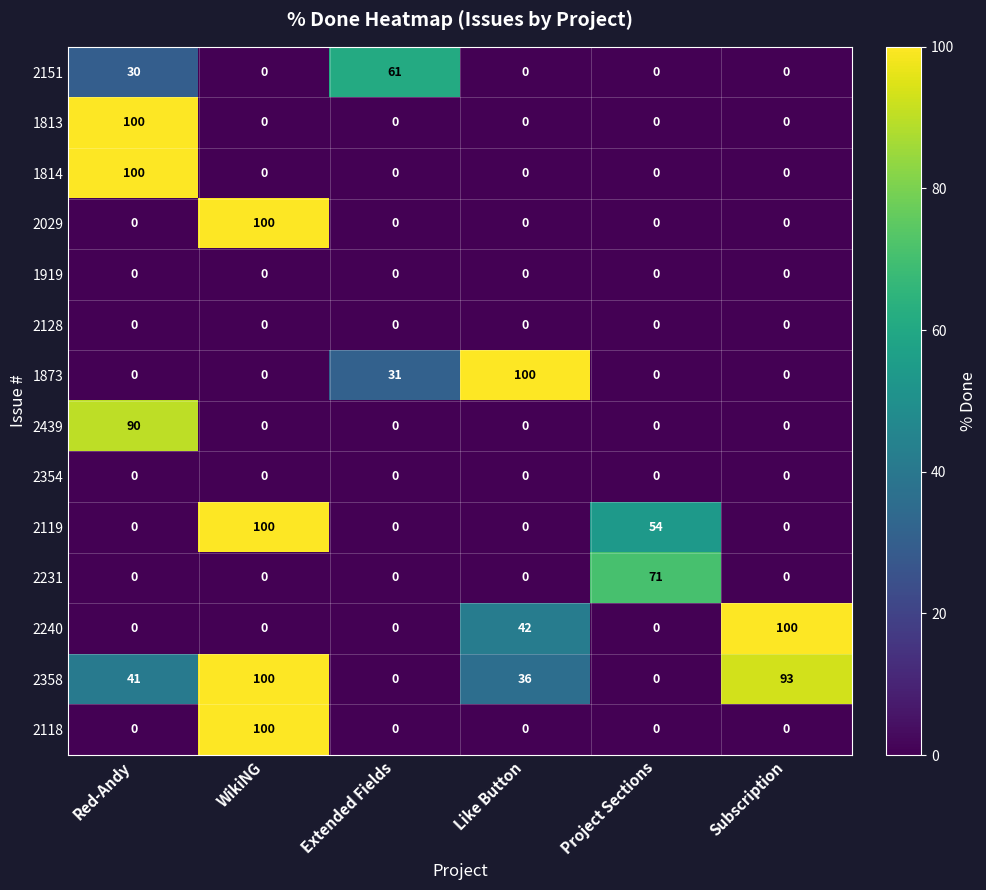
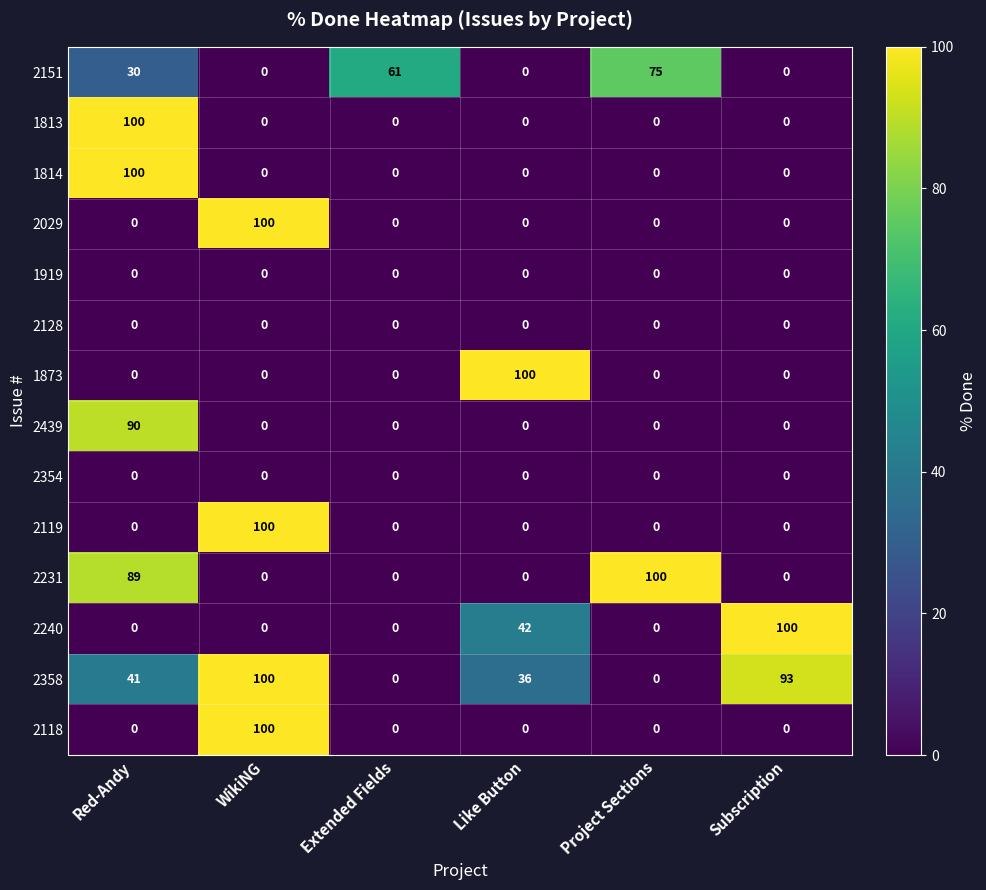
  {
    "2151": {
      "Red-Andy": 30,
      "WikiNG": 0,
      "Extended Fields": 61,
      "Like Button": 0,
-     "Project Sections": 0,
+     "Project Sections": 75,
      "Subscription": 0
    },
    "1813": {
      "Red-Andy": 100,
      "WikiNG": 0,
      "Extended Fields": 0,
      "Like Button": 0,
      "Project Sections": 0,
      "Subscription": 0
    },
    "1814": {
      "Red-Andy": 100,
      "WikiNG": 0,
      "Extended Fields": 0,
      "Like Button": 0,
      "Project Sections": 0,
      "Subscription": 0
    },
    "2029": {
      "Red-Andy": 0,
      "WikiNG": 100,
      "Extended Fields": 0,
      "Like Button": 0,
      "Project Sections": 0,
      "Subscription": 0
    },
    "1919": {
      "Red-Andy": 0,
      "WikiNG": 0,
      "Extended Fields": 0,
      "Like Button": 0,
      "Project Sections": 0,
      "Subscription": 0
    },
    "2128": {
      "Red-Andy": 0,
      "WikiNG": 0,
      "Extended Fields": 0,
      "Like Button": 0,
      "Project Sections": 0,
      "Subscription": 0
    },
    "1873": {
      "Red-Andy": 0,
      "WikiNG": 0,
-     "Extended Fields": 31,
+     "Extended Fields": 0,
      "Like Button": 100,
      "Project Sections": 0,
      "Subscription": 0
    },
    "2439": {
      "Red-Andy": 90,
      "WikiNG": 0,
      "Extended Fields": 0,
      "Like Button": 0,
      "Project Sections": 0,
      "Subscription": 0
    },
    "2354": {
      "Red-Andy": 0,
      "WikiNG": 0,
      "Extended Fields": 0,
      "Like Button": 0,
      "Project Sections": 0,
      "Subscription": 0
    },
    "2119": {
      "Red-Andy": 0,
      "WikiNG": 100,
      "Extended Fields": 0,
      "Like Button": 0,
-     "Project Sections": 54,
+     "Project Sections": 0,
      "Subscription": 0
    },
    "2231": {
-     "Red-Andy": 0,
+     "Red-Andy": 89,
      "WikiNG": 0,
      "Extended Fields": 0,
      "Like Button": 0,
-     "Project Sections": 71,
+     "Project Sections": 100,
      "Subscription": 0
    },
    "2240": {
      "Red-Andy": 0,
      "WikiNG": 0,
      "Extended Fields": 0,
      "Like Button": 42,
      "Project Sections": 0,
      "Subscription": 100
    },
    "2358": {
      "Red-Andy": 41,
      "WikiNG": 100,
      "Extended Fields": 0,
      "Like Button": 36,
      "Project Sections": 0,
      "Subscription": 93
    },
    "2118": {
      "Red-Andy": 0,
      "WikiNG": 100,
      "Extended Fields": 0,
      "Like Button": 0,
      "Project Sections": 0,
      "Subscription": 0
    }
  }
